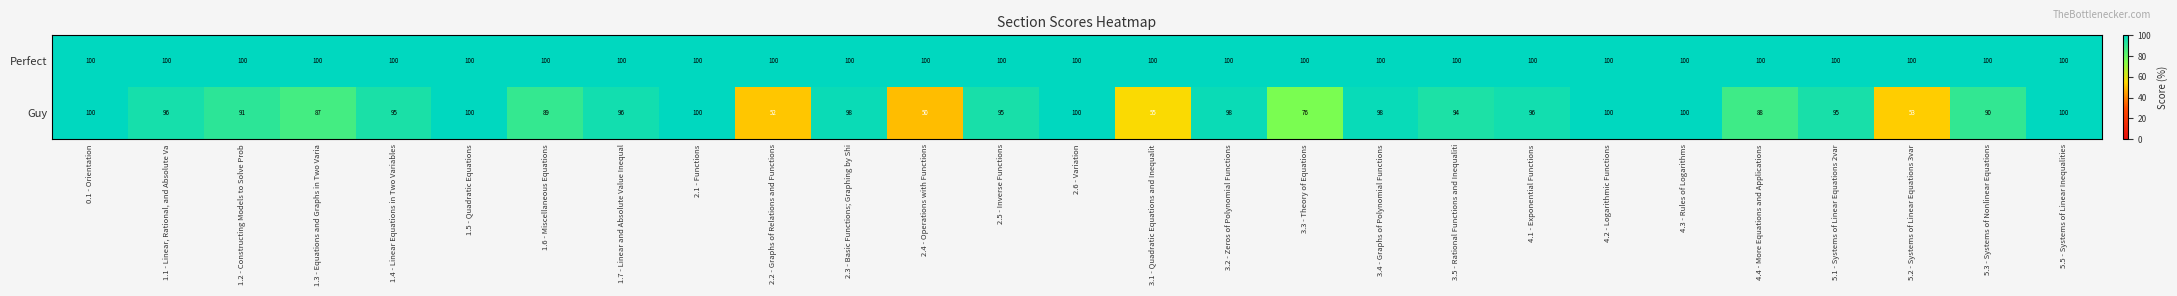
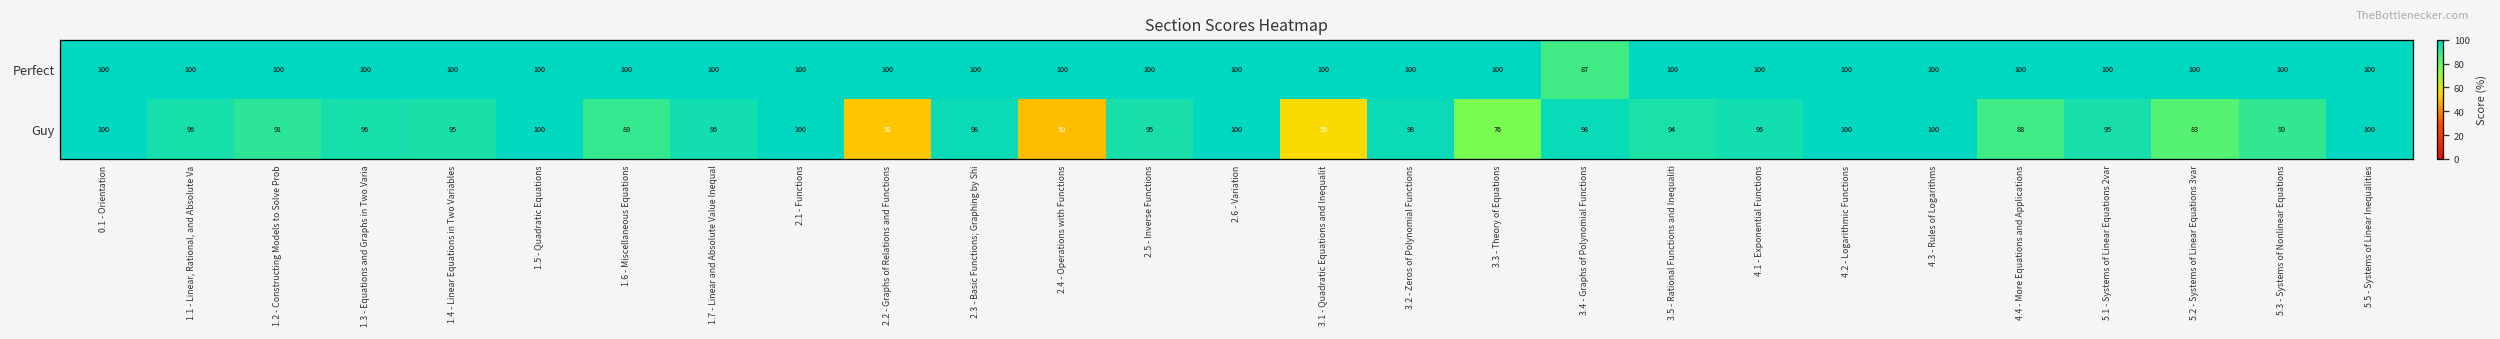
  {
    "Perfect": {
      "0.1 - Orientation": 100,
      "1.1 - Linear, Rational, and Absolute Va": 100,
      "1.2 - Constructing Models to Solve Prob": 100,
      "1.3 - Equations and Graphs in Two Varia": 100,
      "1.4 - Linear Equations in Two Variables": 100,
      "1.5 - Quadratic Equations": 100,
      "1.6 - Miscellaneous Equations": 100,
      "1.7 - Linear and Absolute Value Inequal": 100,
      "2.1 - Functions": 100,
      "2.2 - Graphs of Relations and Functions": 100,
      "2.3 - Basic Functions; Graphing by Shi": 100,
      "2.4 - Operations with Functions": 100,
      "2.5 - Inverse Functions": 100,
      "2.6 - Variation": 100,
      "3.1 - Quadratic Equations and Inequalit": 100,
      "3.2 - Zeros of Polynomial Functions": 100,
      "3.3 - Theory of Equations": 100,
-     "3.4 - Graphs of Polynomial Functions": 100,
+     "3.4 - Graphs of Polynomial Functions": 87,
      "3.5 - Rational Functions and Inequaliti": 100,
      "4.1 - Exponential Functions": 100,
      "4.2 - Logarithmic Functions": 100,
      "4.3 - Rules of Logarithms": 100,
      "4.4 - More Equations and Applications": 100,
      "5.1 - Systems of Linear Equations 2var": 100,
      "5.2 - Systems of Linear Equations 3var": 100,
      "5.3 - Systems of Nonlinear Equations": 100,
      "5.5 - Systems of Linear Inequalities": 100
    },
    "Guy": {
      "0.1 - Orientation": 100,
      "1.1 - Linear, Rational, and Absolute Va": 96,
      "1.2 - Constructing Models to Solve Prob": 91,
-     "1.3 - Equations and Graphs in Two Varia": 87,
+     "1.3 - Equations and Graphs in Two Varia": 96,
      "1.4 - Linear Equations in Two Variables": 95,
      "1.5 - Quadratic Equations": 100,
      "1.6 - Miscellaneous Equations": 89,
      "1.7 - Linear and Absolute Value Inequal": 96,
      "2.1 - Functions": 100,
      "2.2 - Graphs of Relations and Functions": 52,
      "2.3 - Basic Functions; Graphing by Shi": 98,
      "2.4 - Operations with Functions": 50,
      "2.5 - Inverse Functions": 95,
      "2.6 - Variation": 100,
      "3.1 - Quadratic Equations and Inequalit": 55,
      "3.2 - Zeros of Polynomial Functions": 98,
      "3.3 - Theory of Equations": 76,
      "3.4 - Graphs of Polynomial Functions": 98,
      "3.5 - Rational Functions and Inequaliti": 94,
      "4.1 - Exponential Functions": 96,
      "4.2 - Logarithmic Functions": 100,
      "4.3 - Rules of Logarithms": 100,
      "4.4 - More Equations and Applications": 88,
      "5.1 - Systems of Linear Equations 2var": 95,
-     "5.2 - Systems of Linear Equations 3var": 53,
+     "5.2 - Systems of Linear Equations 3var": 83,
      "5.3 - Systems of Nonlinear Equations": 90,
      "5.5 - Systems of Linear Inequalities": 100
    }
  }
